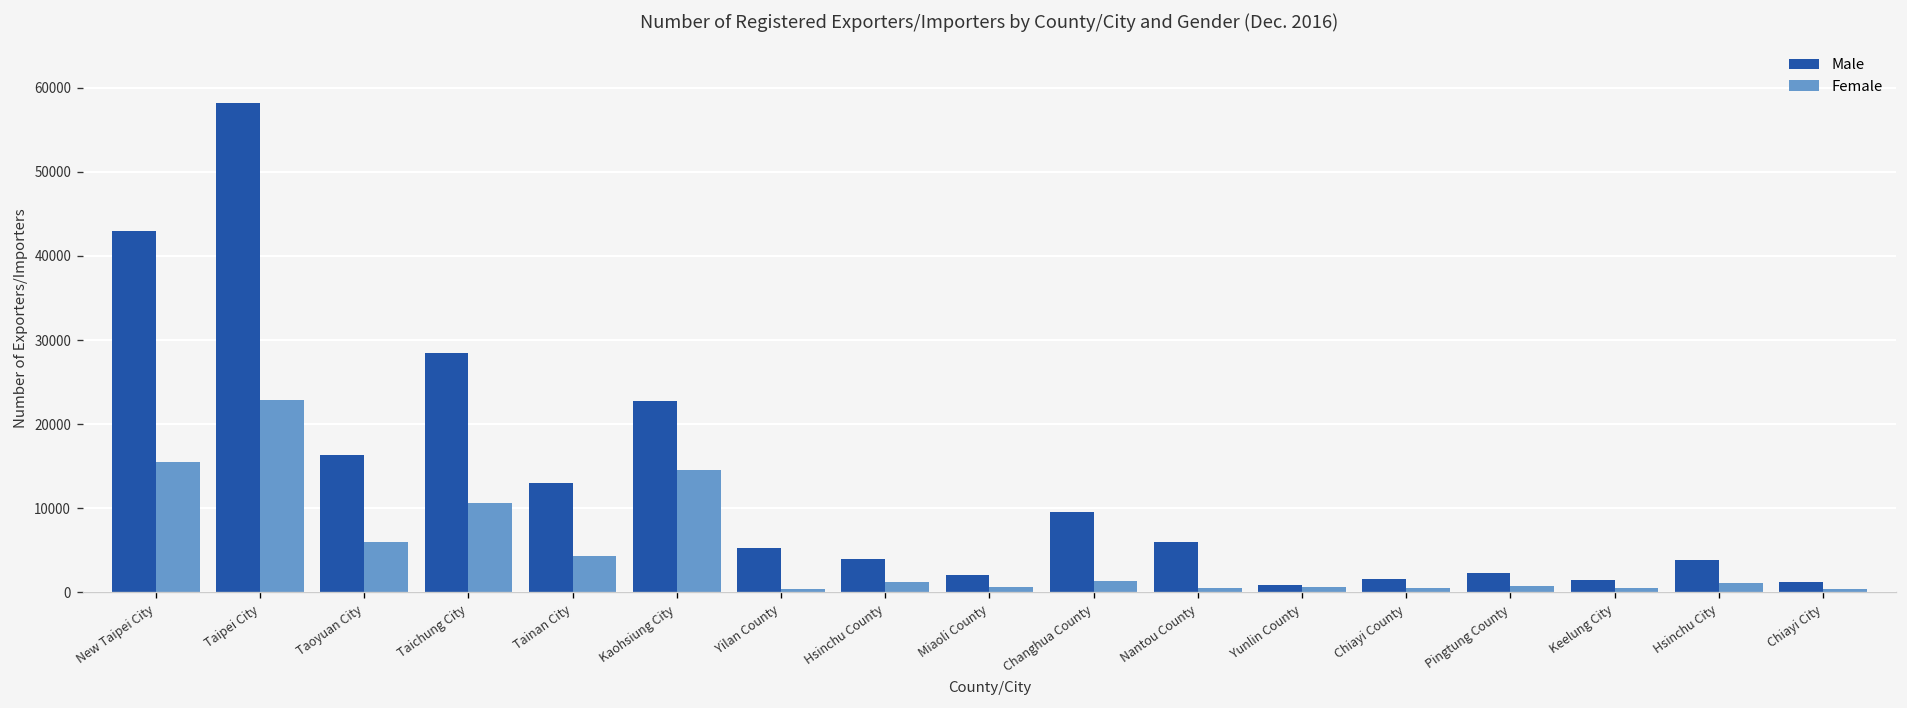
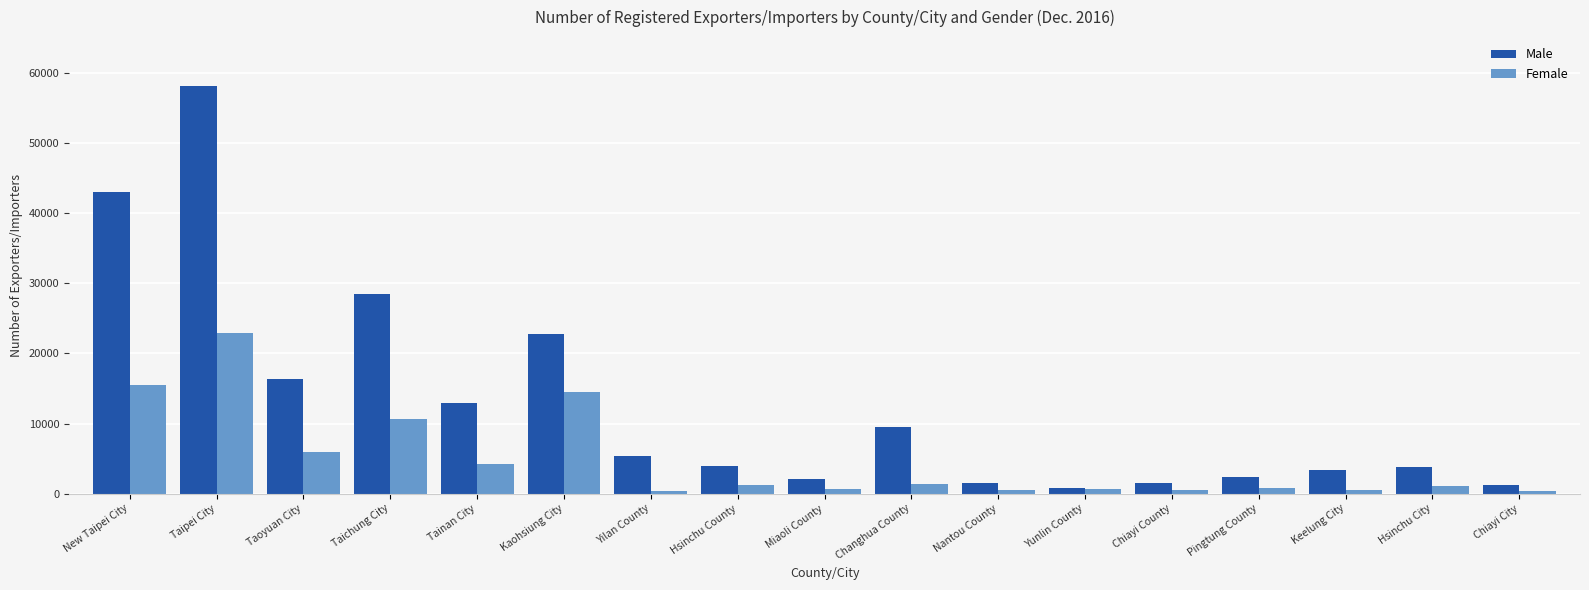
  {
    "Male": {
      "New Taipei City": 43000,
      "Taipei City": 58000,
      "Taoyuan City": 16000,
      "Taichung City": 28000,
      "Tainan City": 13000,
      "Kaohsiung City": 23000,
      "Yilan County": 5000,
      "Hsinchu County": 4000,
      "Miaoli County": 2000,
      "Changhua County": 9000,
-     "Nantou County": 6000,
+     "Nantou County": 2000,
      "Yunlin County": 1000,
      "Chiayi County": 2000,
      "Pingtung County": 2000,
-     "Keelung City": 1000,
+     "Keelung City": 3000,
      "Hsinchu City": 4000,
      "Chiayi City": 1000
    },
    "Female": {
      "New Taipei City": 15000,
      "Taipei City": 23000,
      "Taoyuan City": 6000,
      "Taichung City": 11000,
      "Tainan City": 4000,
      "Kaohsiung City": 15000,
      "Yilan County": 0,
      "Hsinchu County": 1000,
      "Miaoli County": 1000,
      "Changhua County": 1000,
      "Nantou County": 1000,
      "Yunlin County": 1000,
      "Chiayi County": 0,
      "Pingtung County": 1000,
      "Keelung City": 1000,
      "Hsinchu City": 1000,
      "Chiayi City": 0
    }
  }
